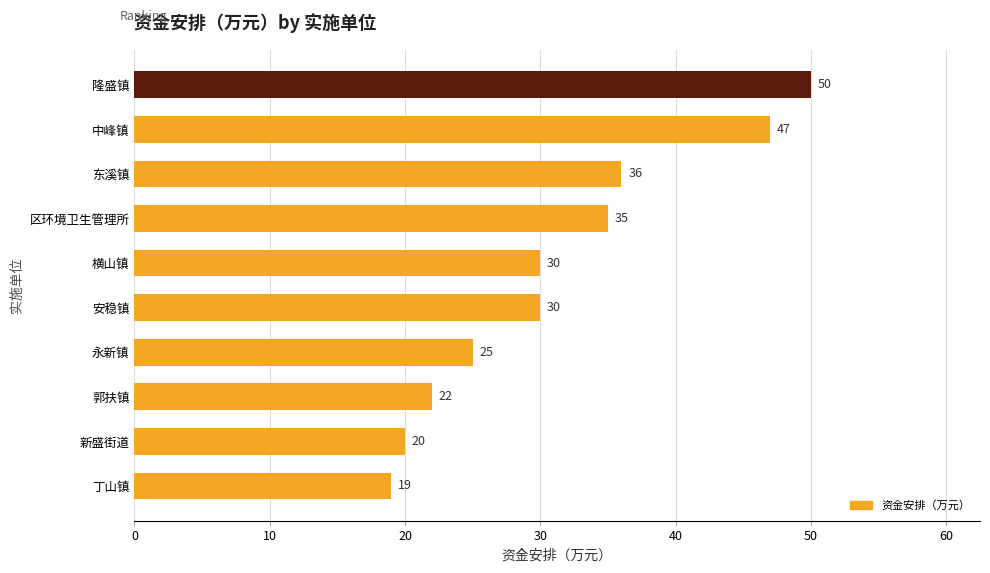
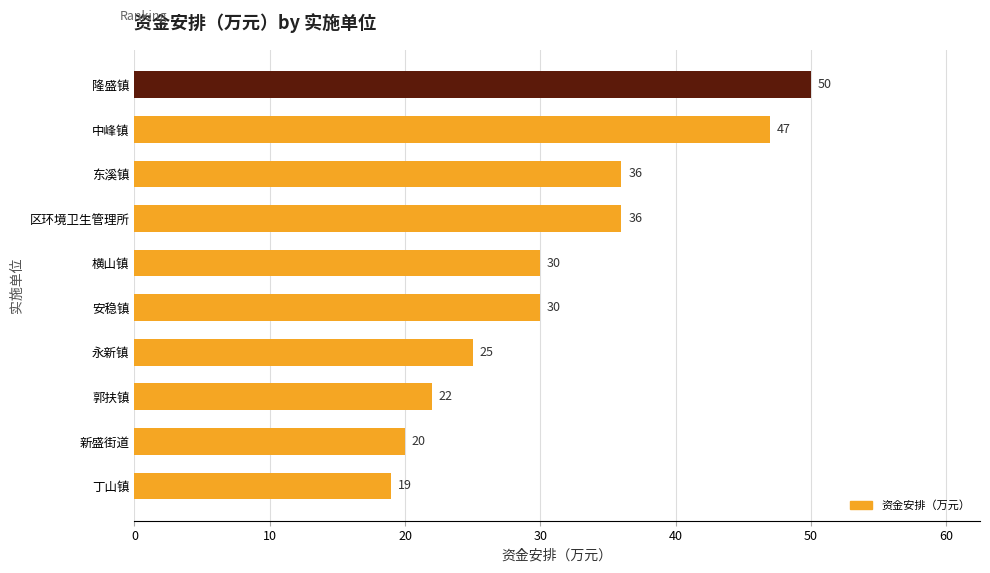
  {
    "隆盛镇": 50,
    "中峰镇": 47,
    "东溪镇": 36,
-   "区环境卫生管理所": 35,
+   "区环境卫生管理所": 36,
    "横山镇": 30,
    "安稳镇": 30,
    "永新镇": 25,
    "郭扶镇": 22,
    "新盛街道": 20,
    "丁山镇": 19
  }
